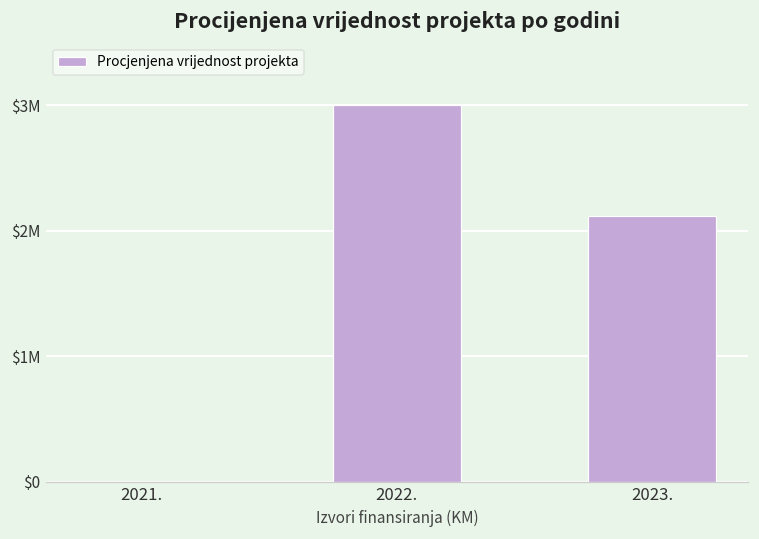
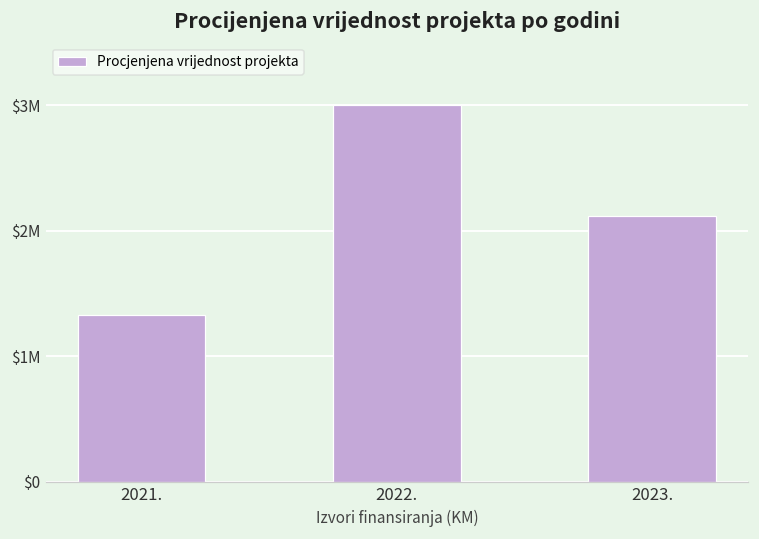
  {
-   "2021.": "$0",
+   "2021.": "$1330000",
    "2022.": "$3000000",
    "2023.": "$2120000"
  }
